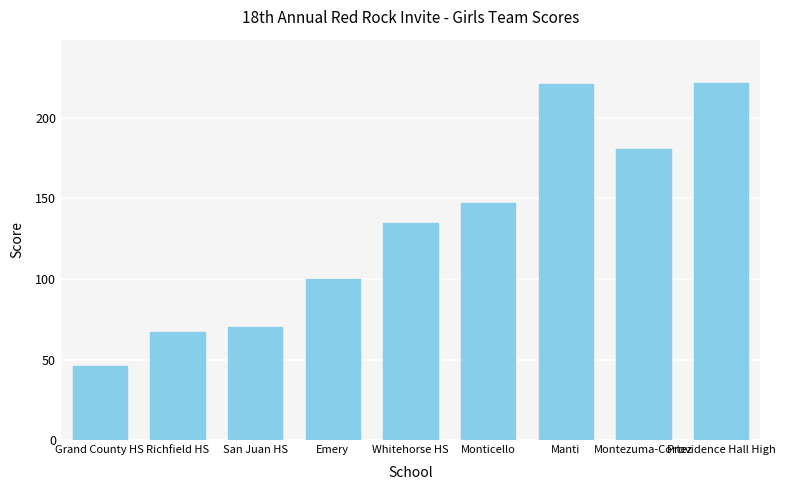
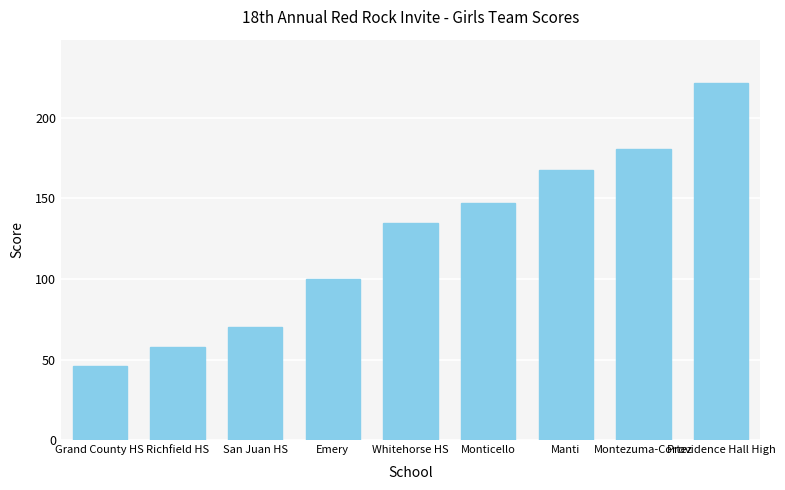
  {
    "Grand County HS": 46,
-   "Richfield HS": 67,
+   "Richfield HS": 58,
    "San Juan HS": 70,
    "Emery": 100,
    "Whitehorse HS": 135,
    "Monticello": 147,
-   "Manti": 221
+   "Manti": 168
  }
